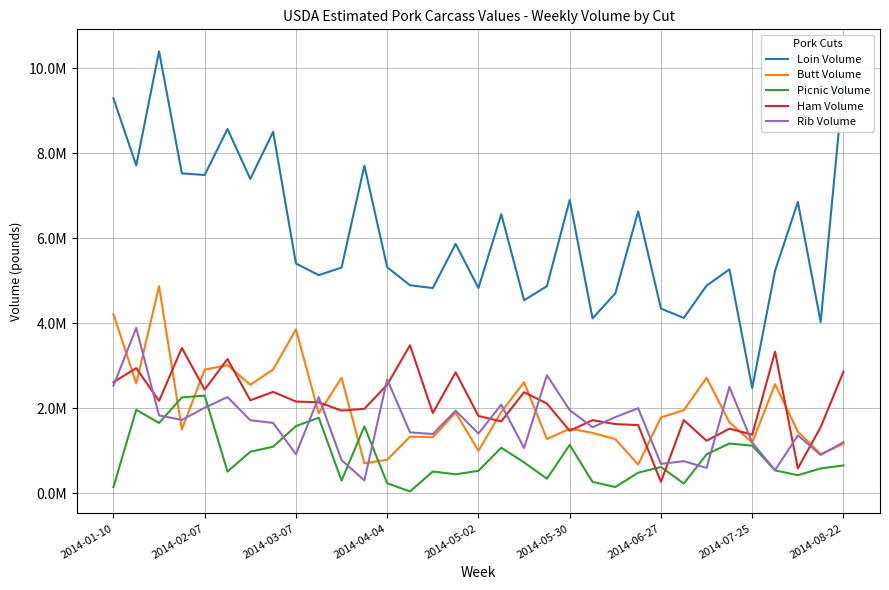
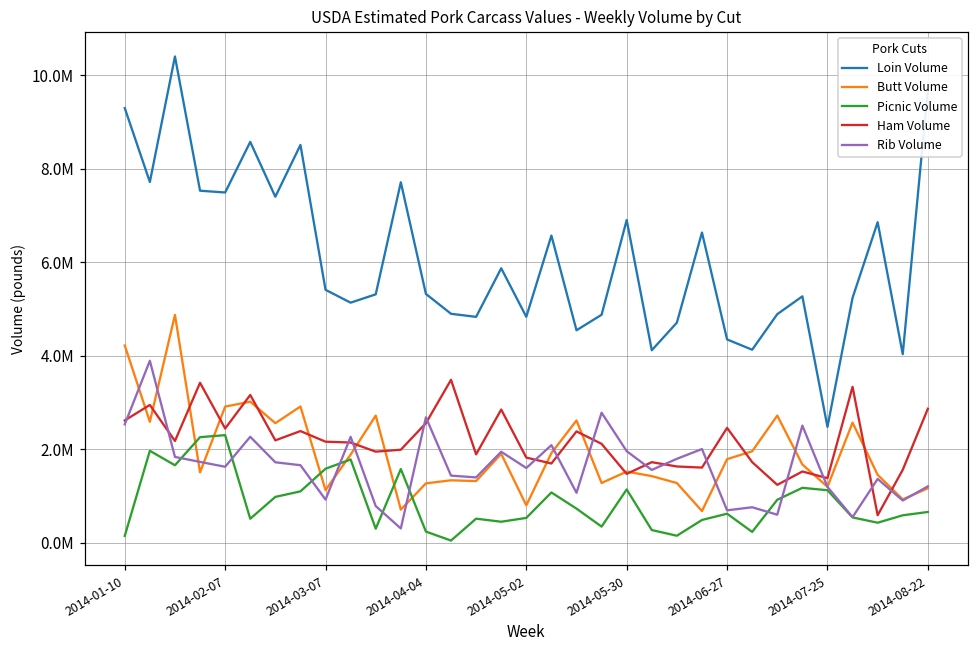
  {
    "Loin Volume": {
      "2014-01-10": 9300000,
      "2014-02-07": 7500000,
      "2014-03-07": 5400000,
      "2014-04-04": 5300000,
      "2014-05-02": 4800000,
      "2014-05-30": 6900000,
      "2014-06-27": 4300000,
      "2014-07-25": 2500000
    },
    "Butt Volume": {
      "2014-01-10": 4200000,
      "2014-02-07": 2900000,
-     "2014-03-07": 3900000,
-     "2014-04-04": 800000,
-     "2014-05-02": 1000000,
+     "2014-03-07": 1100000,
+     "2014-04-04": 1300000,
+     "2014-05-02": 800000,
      "2014-06-27": 1800000
    },
    "Picnic Volume": {
      "2014-01-10": 100000,
      "2014-02-07": 2300000,
      "2014-03-07": 1600000,
      "2014-04-04": 200000,
      "2014-05-02": 500000,
      "2014-05-30": 1100000,
      "2014-06-27": 600000,
      "2014-07-25": 1100000,
      "2014-08-22": 700000
    },
    "Ham Volume": {
      "2014-01-10": 2600000,
      "2014-02-07": 2400000,
      "2014-03-07": 2200000,
      "2014-04-04": 2600000,
      "2014-05-02": 1800000,
-     "2014-06-27": 300000,
+     "2014-06-27": 2500000,
      "2014-07-25": 1400000,
      "2014-08-22": 2900000
    },
    "Rib Volume": {
      "2014-01-10": 2500000,
-     "2014-02-07": 2000000,
+     "2014-02-07": 1600000,
      "2014-03-07": 900000,
      "2014-04-04": 2700000,
-     "2014-05-02": 1400000,
+     "2014-05-02": 1600000,
      "2014-05-30": 2000000,
      "2014-06-27": 700000
    }
  }
